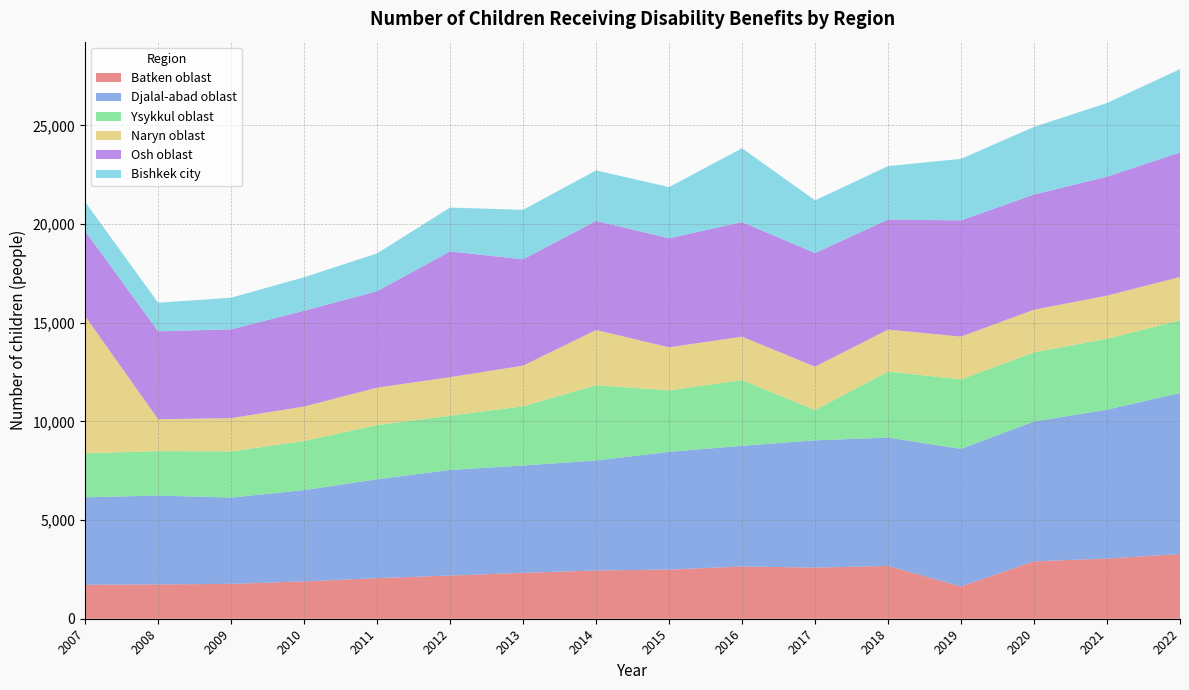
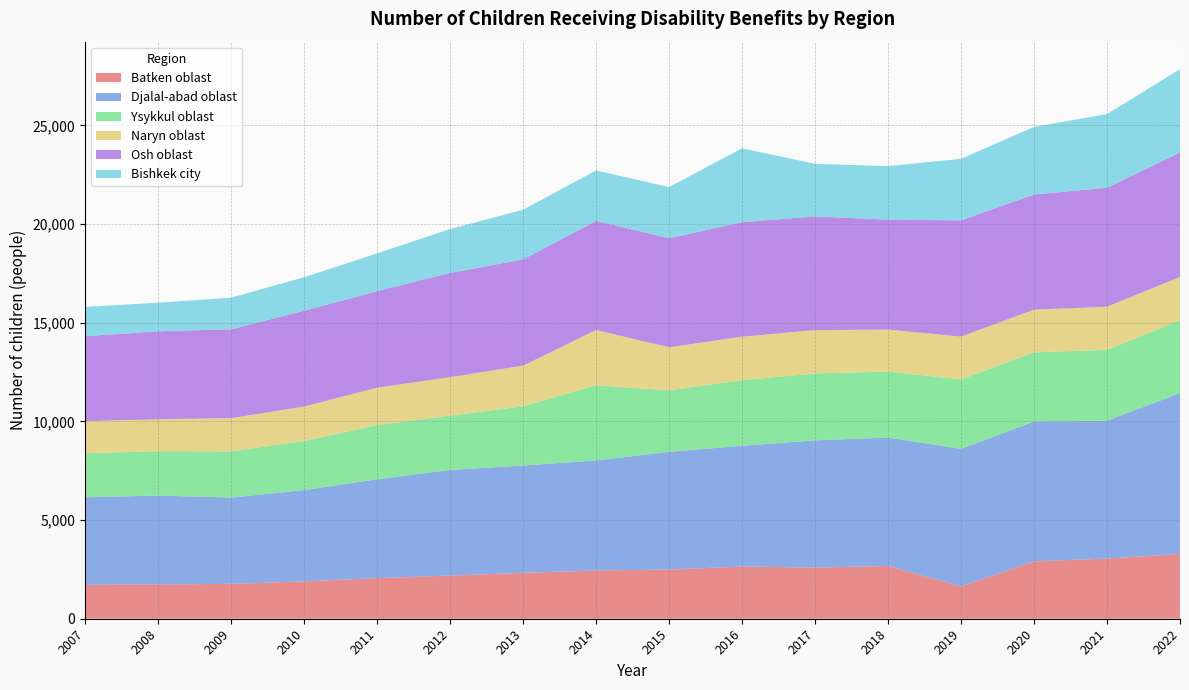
  {
    "Batken oblast": {
      "2007": "1,700",
      "2008": "1,700",
      "2009": "1,800",
      "2010": "1,900",
      "2011": "2,100",
      "2012": "2,200",
      "2013": "2,300",
      "2014": "2,400",
      "2015": "2,500",
      "2016": "2,600",
      "2017": "2,600",
      "2018": "2,700",
      "2019": "1,600",
      "2020": "2,900",
      "2021": "3,000",
      "2022": "3,300"
    },
    "Djalal-abad oblast": {
      "2007": "4,400",
      "2008": "4,500",
      "2009": "4,400",
      "2010": "4,600",
      "2011": "5,000",
      "2012": "5,300",
      "2013": "5,400",
      "2014": "5,600",
      "2015": "6,000",
      "2016": "6,100",
      "2017": "6,500",
      "2018": "6,500",
      "2019": "7,000",
      "2020": "7,100",
-     "2021": "7,500",
+     "2021": "7,000",
      "2022": "8,200"
    },
    "Ysykkul oblast": {
      "2007": "2,200",
      "2008": "2,200",
      "2009": "2,300",
      "2010": "2,500",
      "2011": "2,700",
      "2012": "2,800",
      "2013": "3,000",
      "2014": "3,800",
      "2015": "3,100",
      "2016": "3,300",
-     "2017": "1,500",
+     "2017": "3,400",
      "2018": "3,300",
      "2019": "3,500",
      "2020": "3,500",
      "2021": "3,600",
      "2022": "3,700"
    },
    "Naryn oblast": {
-     "2007": "7,000",
+     "2007": "1,600",
      "2008": "1,600",
      "2009": "1,700",
      "2010": "1,700",
      "2011": "1,900",
      "2012": "2,000",
      "2013": "2,100",
      "2014": "2,800",
      "2015": "2,200",
      "2016": "2,200",
      "2017": "2,200",
      "2018": "2,100",
      "2019": "2,200",
      "2020": "2,200",
      "2021": "2,200",
      "2022": "2,200"
    },
    "Osh oblast": {
      "2007": "4,300",
      "2008": "4,500",
      "2009": "4,500",
      "2010": "4,900",
      "2011": "4,900",
-     "2012": "6,400",
+     "2012": "5,300",
      "2013": "5,400",
      "2014": "5,500",
      "2015": "5,500",
      "2016": "5,800",
      "2017": "5,800",
      "2018": "5,600",
      "2019": "5,900",
      "2020": "5,800",
      "2021": "6,000",
      "2022": "6,300"
    },
    "Bishkek city": {
      "2007": "1,500",
      "2008": "1,400",
      "2009": "1,600",
      "2010": "1,700",
      "2011": "1,900",
      "2012": "2,200",
      "2013": "2,500",
      "2014": "2,600",
      "2015": "2,600",
      "2016": "3,700",
      "2017": "2,700",
      "2018": "2,700",
      "2019": "3,100",
      "2020": "3,400",
      "2021": "3,700",
      "2022": "4,200"
    }
  }
